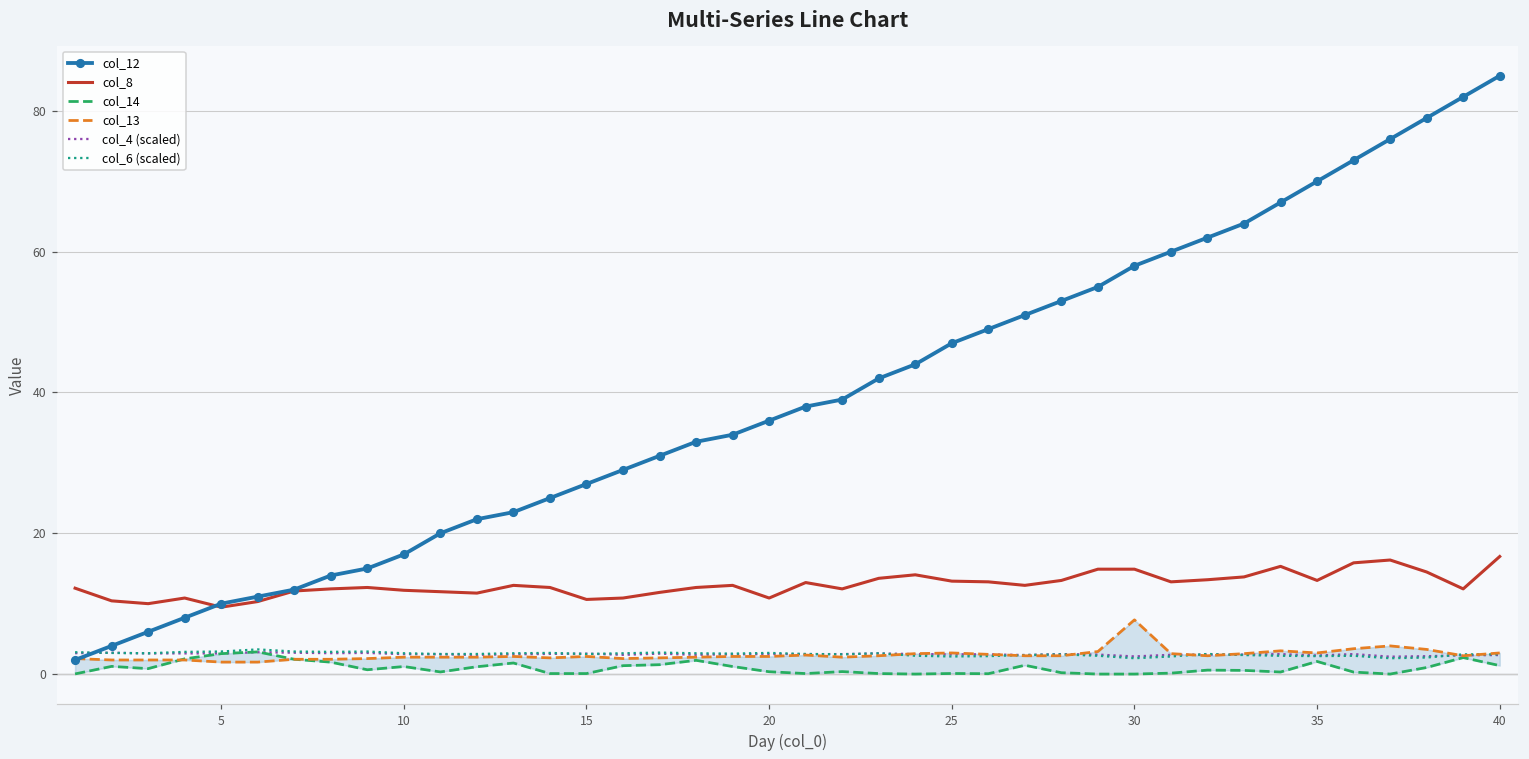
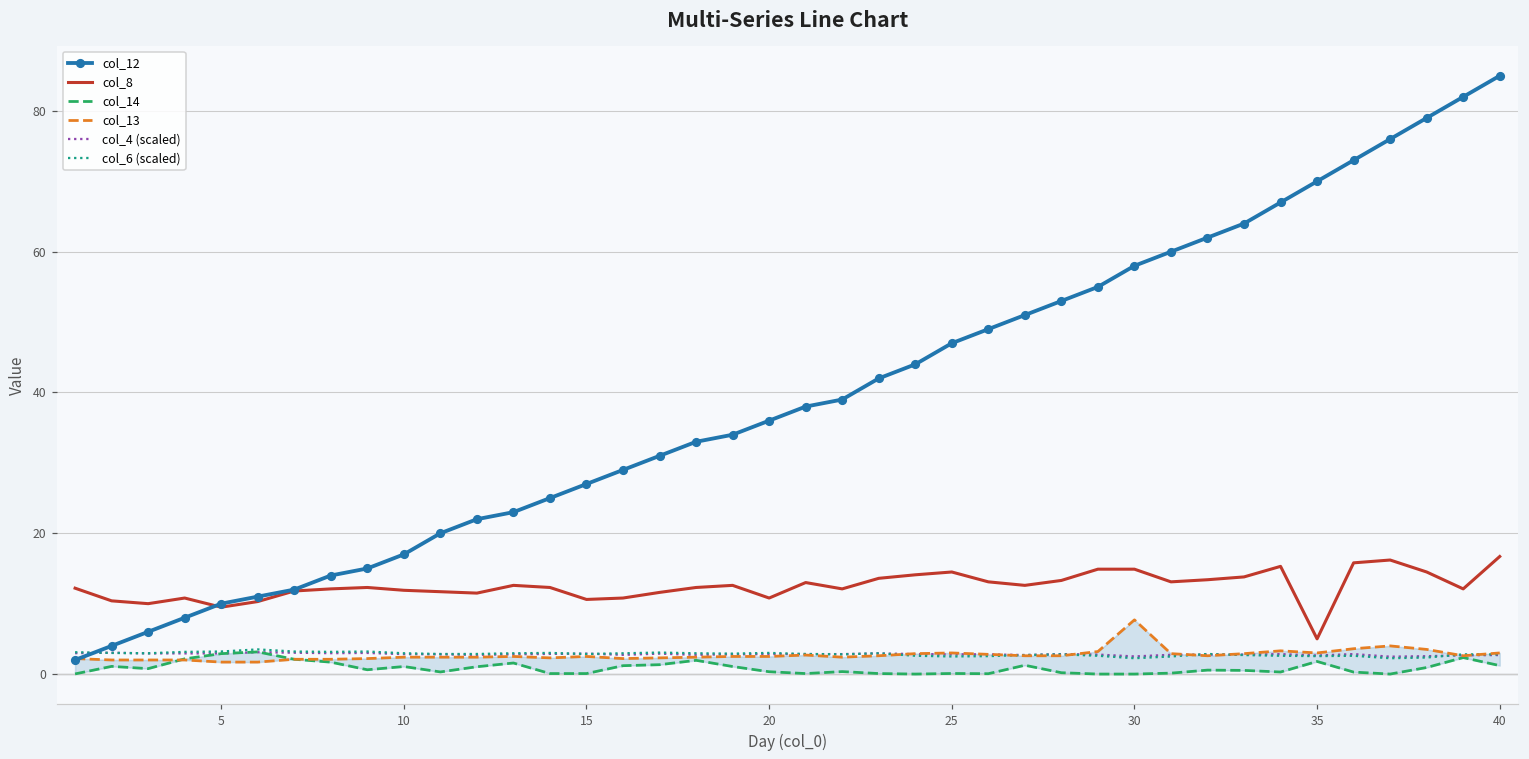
  {
    "col_8": {
      "5": 10,
      "10": 12,
      "15": 11,
      "20": 11,
-     "25": 13,
+     "25": 15,
      "30": 15,
-     "35": 13,
+     "35": 5,
      "40": 17
    },
    "col_13": {
      "5": 2
    }
  }
